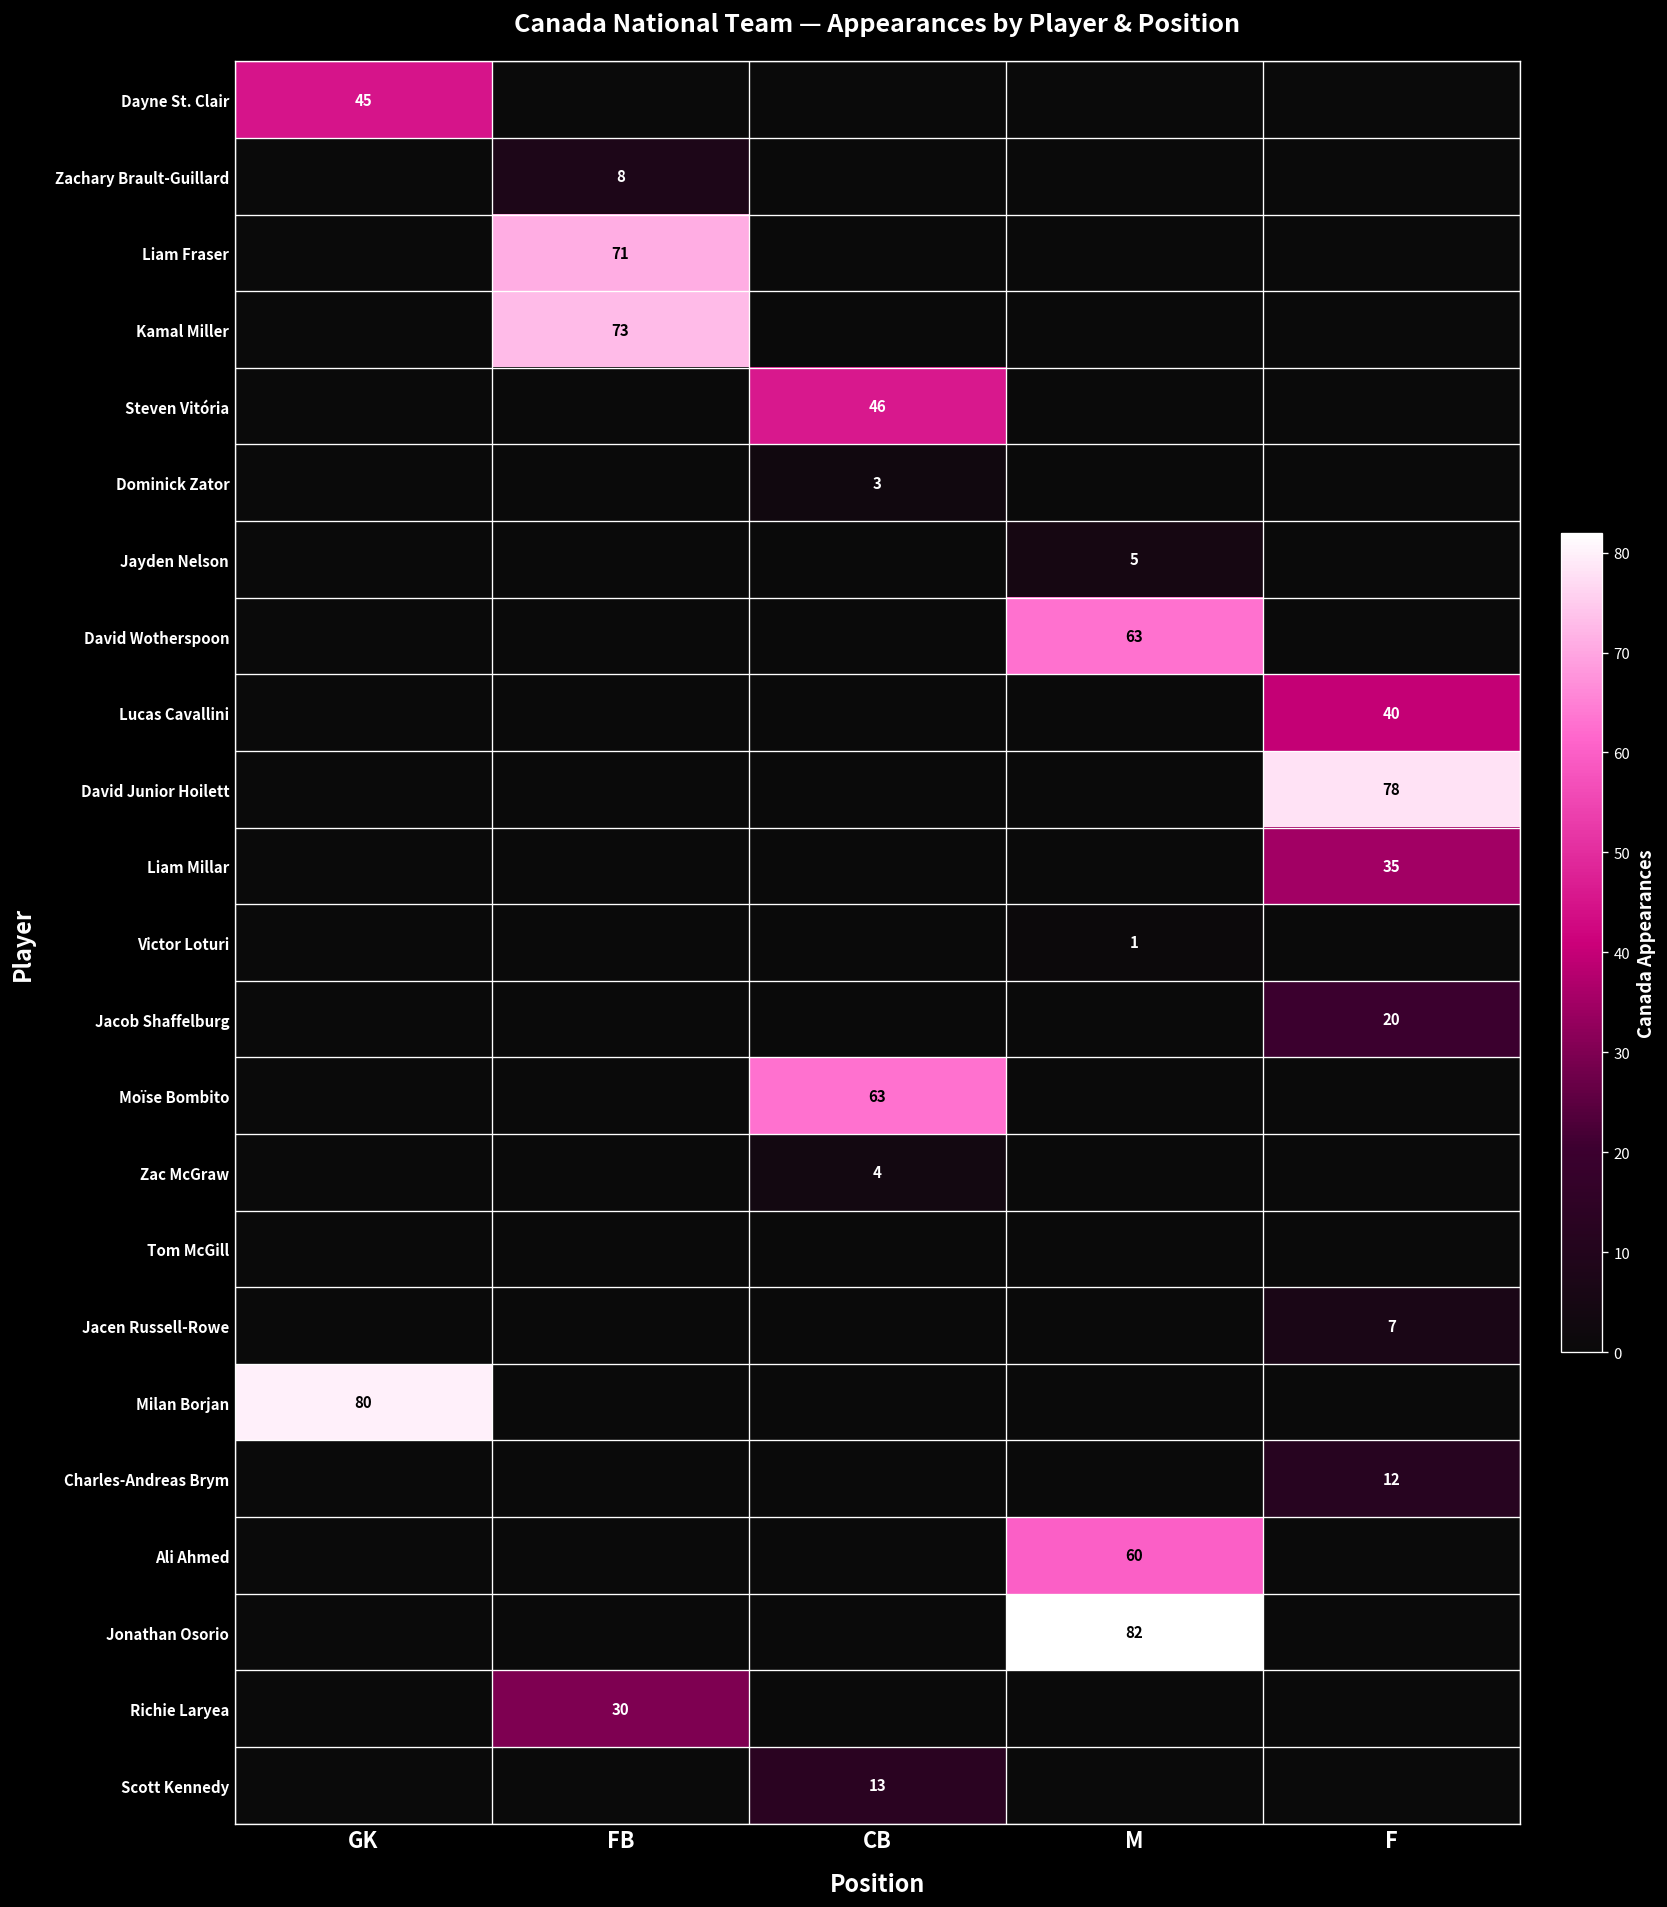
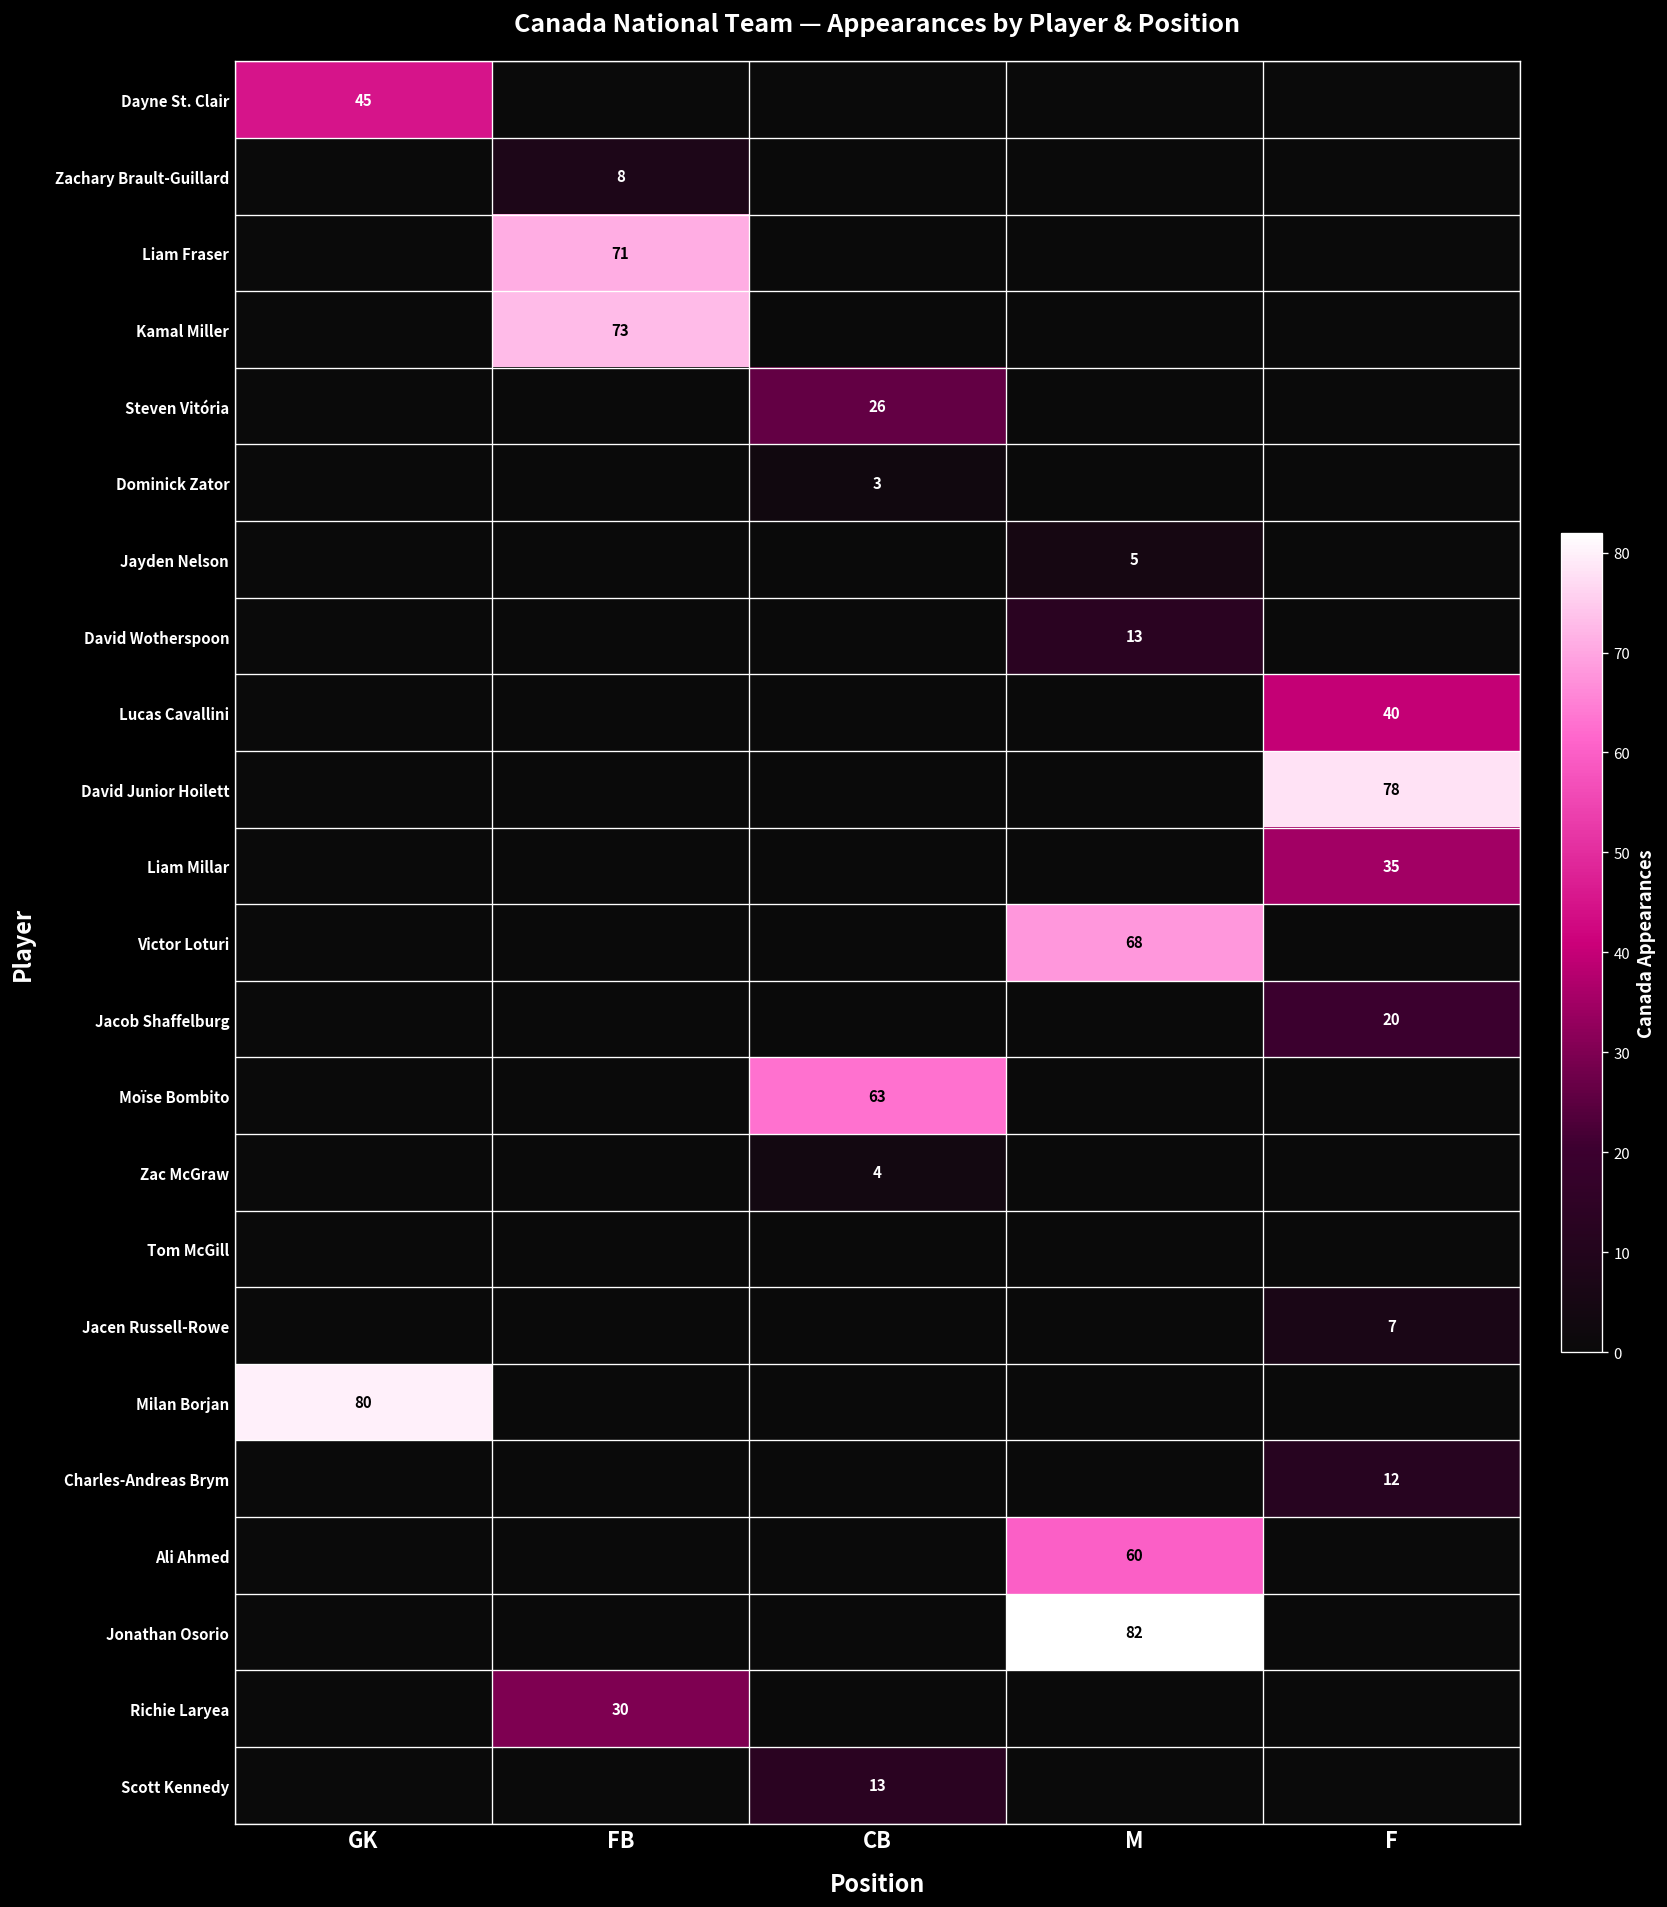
  {
    "Dayne St. Clair": {
      "GK": 45
    },
    "Zachary Brault-Guillard": {
      "FB": 8
    },
    "Liam Fraser": {
      "FB": 71
    },
    "Kamal Miller": {
      "FB": 73
    },
    "Steven Vitória": {
-     "CB": 46
+     "CB": 26
    },
    "Dominick Zator": {
      "CB": 3
    },
    "Jayden Nelson": {
      "M": 5
    },
    "David Wotherspoon": {
-     "M": 63
+     "M": 13
    },
    "Lucas Cavallini": {
      "F": 40
    },
    "David Junior Hoilett": {
      "F": 78
    },
    "Liam Millar": {
      "F": 35
    },
    "Victor Loturi": {
-     "M": 1
+     "M": 68
    },
    "Jacob Shaffelburg": {
      "F": 20
    },
    "Moïse Bombito": {
      "CB": 63
    },
    "Zac McGraw": {
      "CB": 4
    },
    "Jacen Russell-Rowe": {
      "F": 7
    },
    "Milan Borjan": {
      "GK": 80
    },
    "Charles-Andreas Brym": {
      "F": 12
    },
    "Ali Ahmed": {
      "M": 60
    },
    "Jonathan Osorio": {
      "M": 82
    },
    "Richie Laryea": {
      "FB": 30
    },
    "Scott Kennedy": {
      "CB": 13
    }
  }
